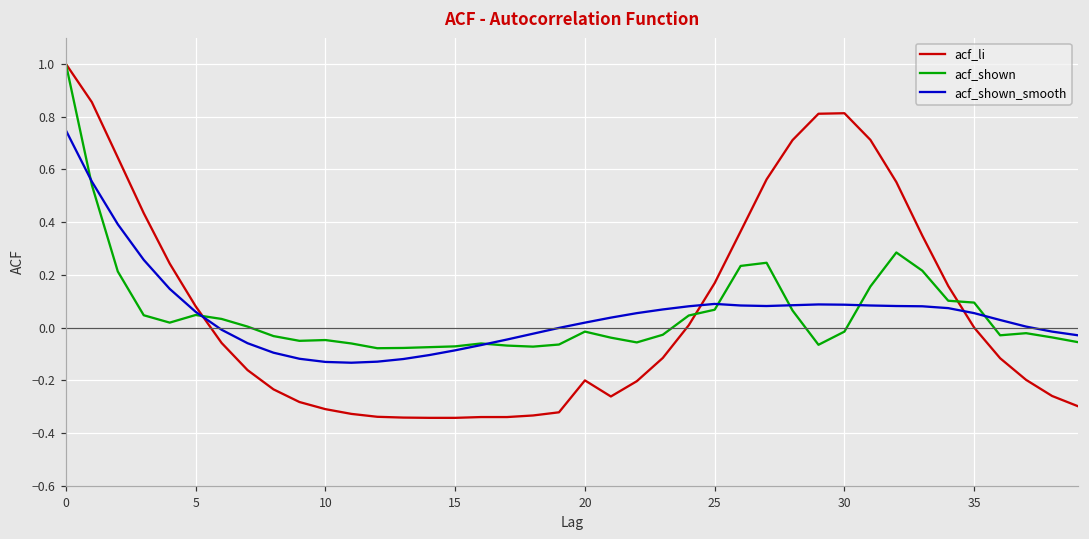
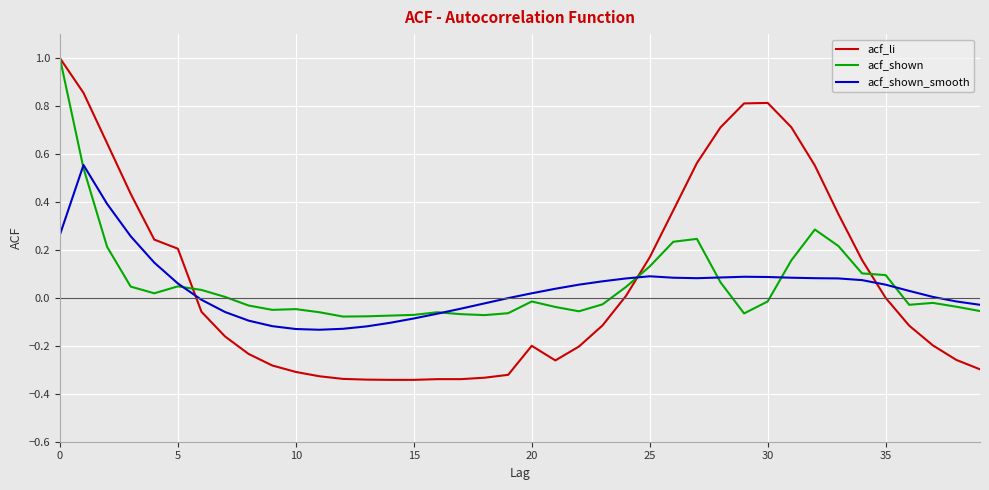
  {
    "acf_li": {
-     "5": 0.08,
+     "5": 0.21,
      "10": -0.31,
      "15": -0.34,
      "20": -0.20,
      "25": 0.17,
      "30": 0.81,
      "35": 0.00
    },
    "acf_shown": {
      "5": 0.05,
      "10": -0.05,
      "15": -0.07,
      "20": -0.02,
-     "25": 0.07,
+     "25": 0.13,
      "30": -0.02,
      "35": 0.10
    },
    "acf_shown_smooth": {
-     "0": 0.75,
+     "0": 0.26,
      "5": 0.06,
      "10": -0.13,
      "15": -0.09,
      "20": 0.02,
      "25": 0.09,
      "30": 0.09,
      "35": 0.06
    }
  }
